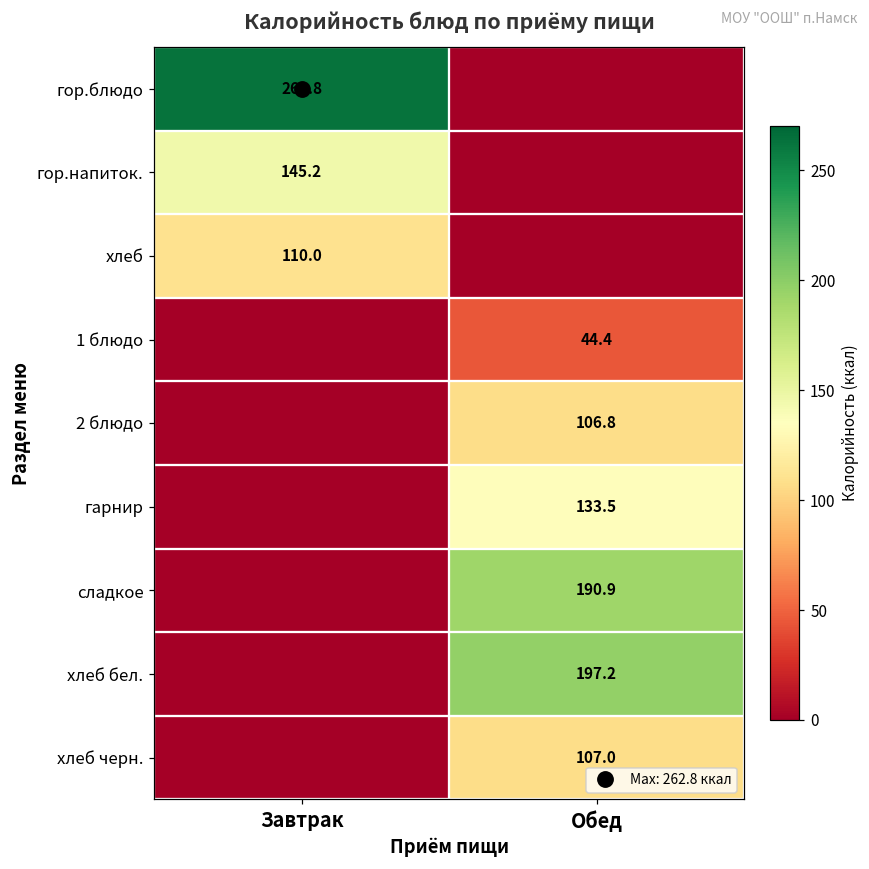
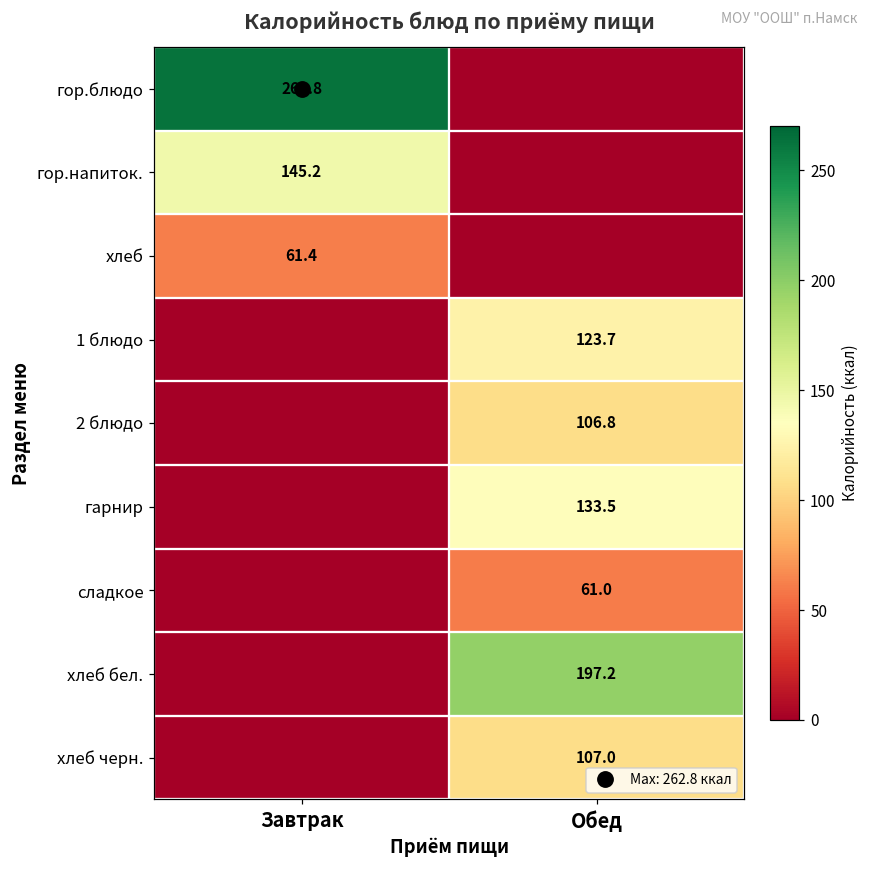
  {
    "гор.напиток.": {
      "Завтрак": 145.2
    },
    "хлеб": {
-     "Завтрак": 110.0
+     "Завтрак": 61.4
    },
    "1 блюдо": {
-     "Обед": 44.4
+     "Обед": 123.7
    },
    "2 блюдо": {
      "Обед": 106.8
    },
    "гарнир": {
      "Обед": 133.5
    },
    "сладкое": {
-     "Обед": 190.9
+     "Обед": 61.0
    },
    "хлеб бел.": {
      "Обед": 197.2
    },
    "хлеб черн.": {
      "Обед": 107.0
    }
  }
